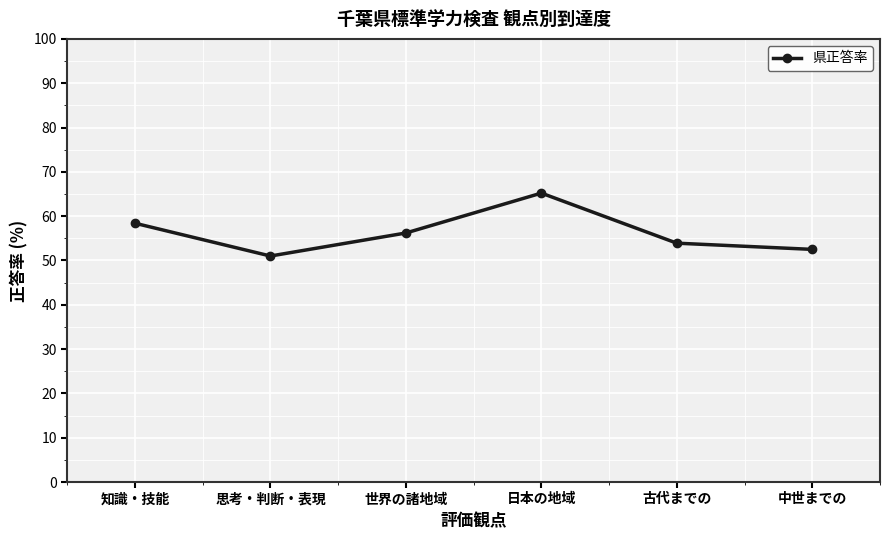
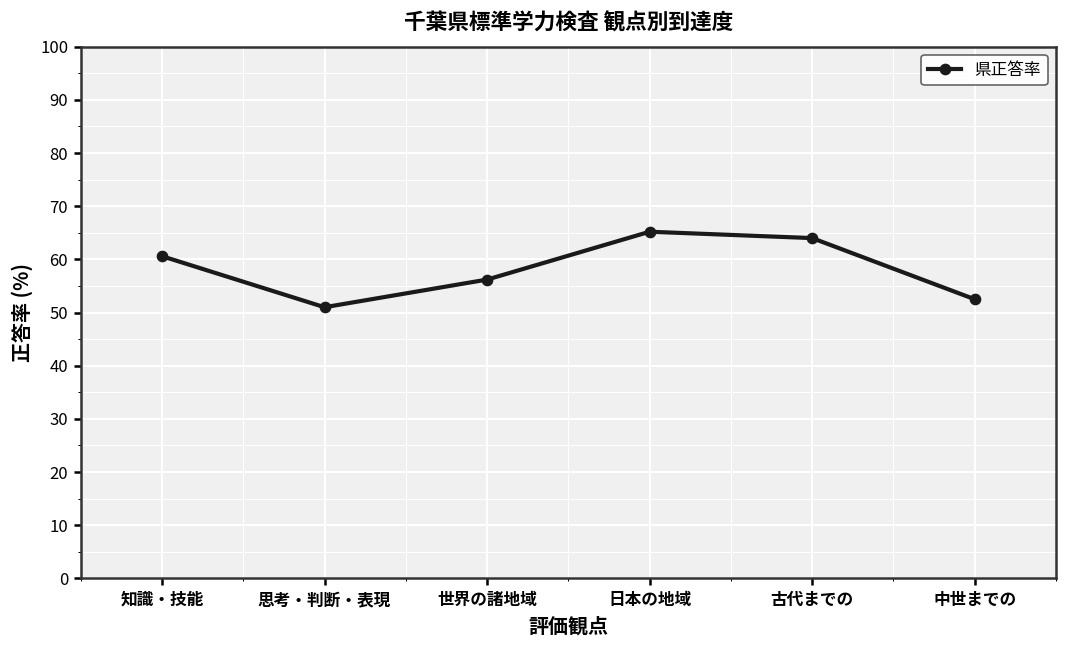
  {
-   "知識・技能": 58,
+   "知識・技能": 61,
    "思考・判断・表現": 51,
    "世界の諸地域": 56,
    "日本の地域": 65,
-   "古代までの": 54,
+   "古代までの": 64,
    "中世までの": 53
  }
